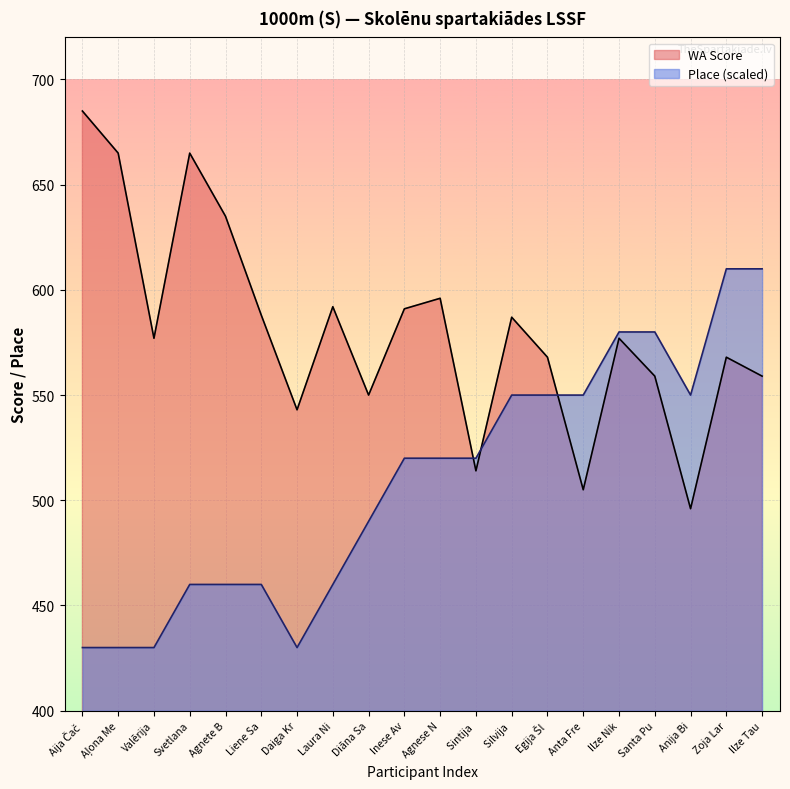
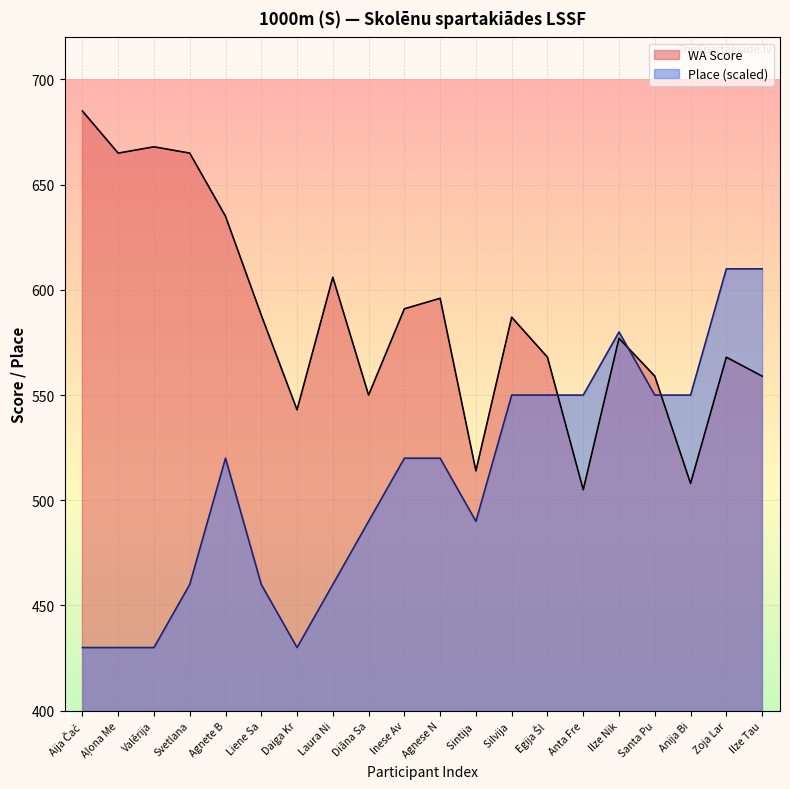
  {
    "WA Score": {
      "Aija Čač": 685,
      "Aļona Me": 665,
-     "Valērija": 577,
+     "Valērija": 668,
      "Svetlana": 665,
      "Agnete B": 635,
      "Liene Sa": 588,
      "Daiga Kr": 543,
-     "Laura Ni": 592,
+     "Laura Ni": 606,
      "Diāna Sa": 550,
      "Inese Av": 591,
      "Agnese N": 596,
      "Sintija": 514,
      "Silvija": 587,
      "Egija Šl": 568,
      "Anta Fre": 505,
      "Ilze Nik": 577,
      "Santa Pu": 559,
-     "Anija Bi": 496,
+     "Anija Bi": 508,
      "Zoja Lar": 568,
      "Ilze Tau": 559
    },
    "Place (scaled)": {
      "Aija Čač": 430,
      "Aļona Me": 430,
      "Valērija": 430,
      "Svetlana": 460,
-     "Agnete B": 460,
+     "Agnete B": 520,
      "Liene Sa": 460,
      "Daiga Kr": 430,
      "Laura Ni": 460,
      "Diāna Sa": 490,
      "Inese Av": 520,
      "Agnese N": 520,
-     "Sintija": 520,
+     "Sintija": 490,
      "Silvija": 550,
      "Egija Šl": 550,
      "Anta Fre": 550,
      "Ilze Nik": 580,
-     "Santa Pu": 580,
+     "Santa Pu": 550,
      "Anija Bi": 550,
      "Zoja Lar": 610,
      "Ilze Tau": 610
    }
  }
